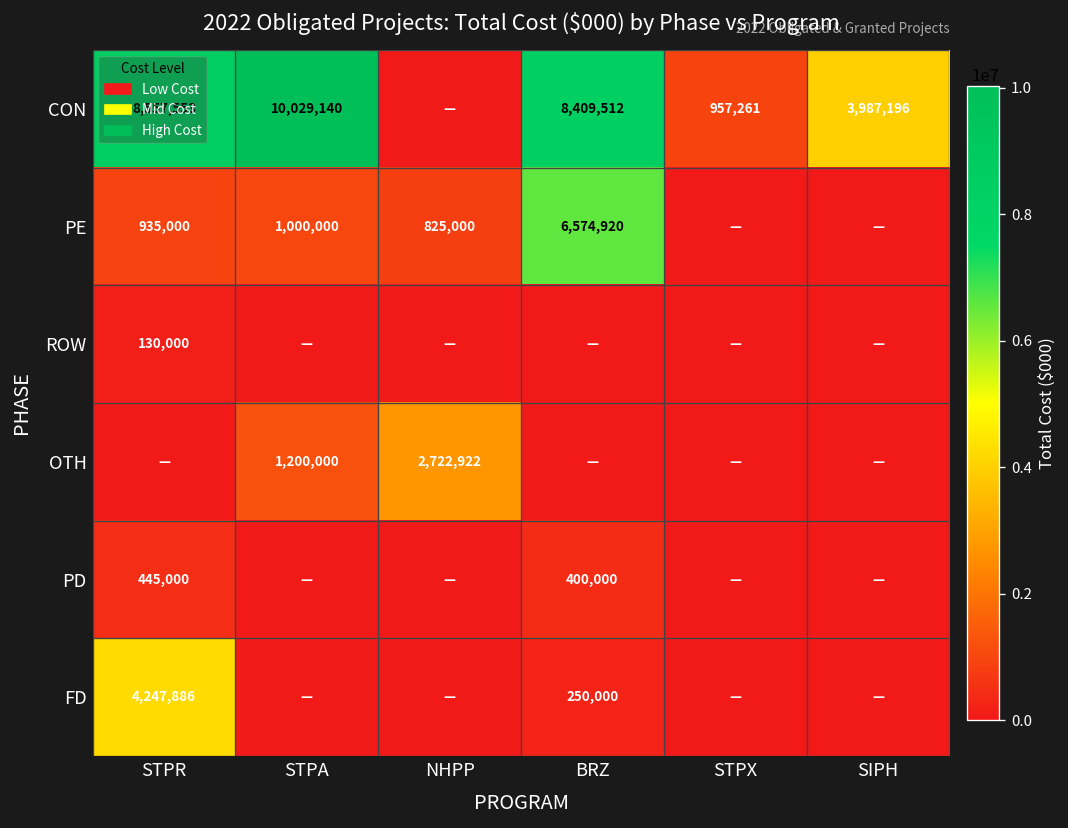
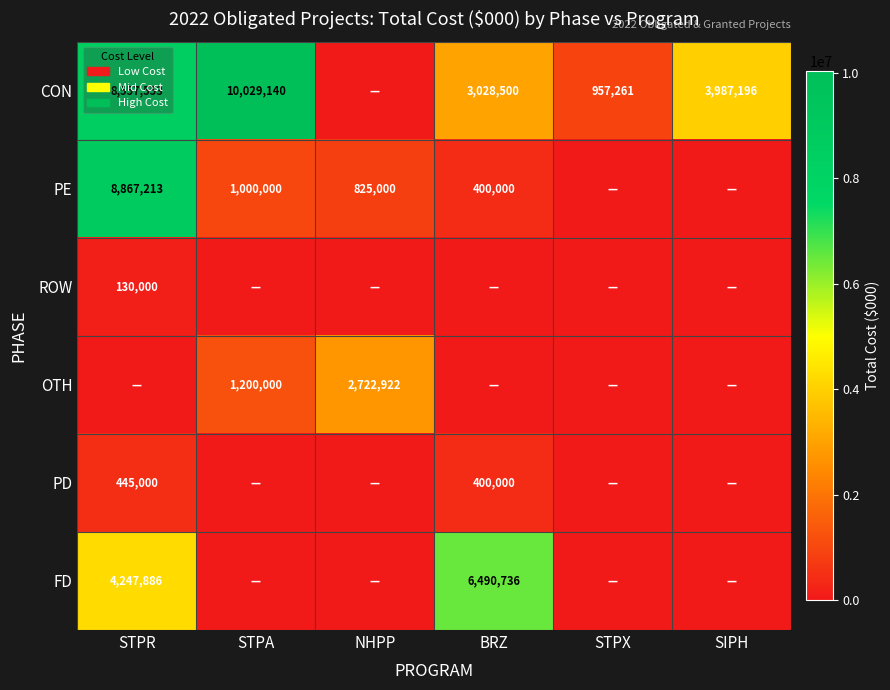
  {
    "CON": {
      "STPA": "10,029,140",
-     "BRZ": "8,409,512",
+     "BRZ": "3,028,500",
      "STPX": "957,261",
      "SIPH": "3,987,196"
    },
    "PE": {
-     "STPR": "935,000",
+     "STPR": "8,867,213",
      "STPA": "1,000,000",
      "NHPP": "825,000",
-     "BRZ": "6,574,920"
+     "BRZ": "400,000"
    },
    "ROW": {
      "STPR": "130,000"
    },
    "OTH": {
      "STPA": "1,200,000",
      "NHPP": "2,722,922"
    },
    "PD": {
      "STPR": "445,000",
      "BRZ": "400,000"
    },
    "FD": {
      "STPR": "4,247,886",
-     "BRZ": "250,000"
+     "BRZ": "6,490,736"
    }
  }
